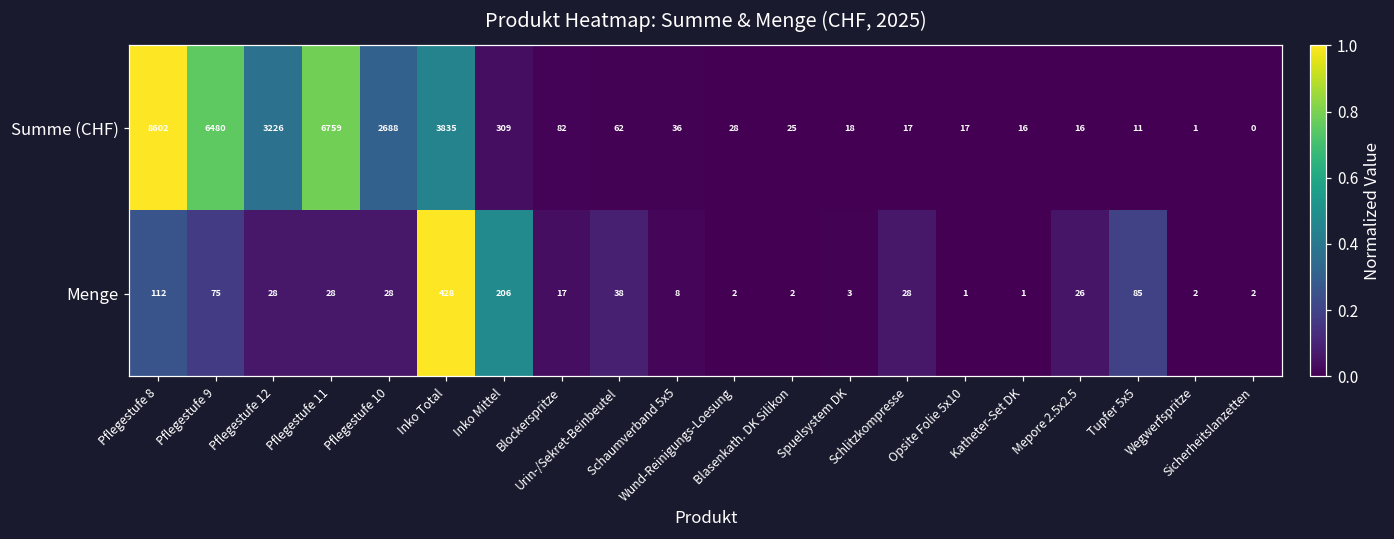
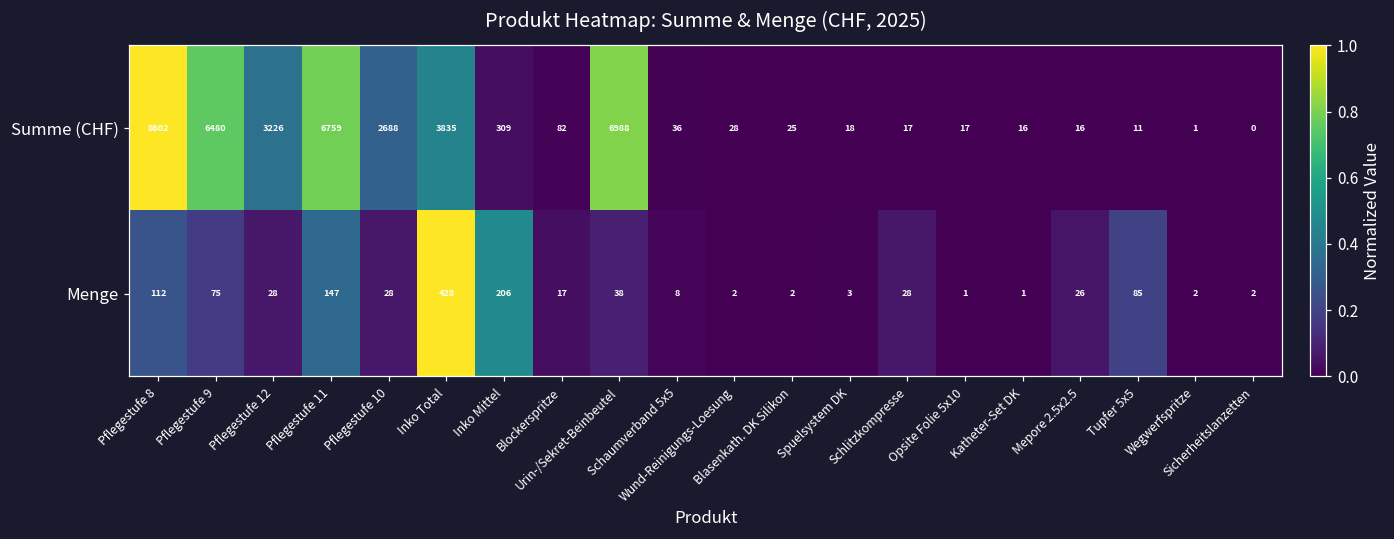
  {
    "Summe (CHF)": {
      "Pflegestufe 8": 8602,
      "Pflegestufe 9": 6480,
      "Pflegestufe 12": 3226,
      "Pflegestufe 11": 6759,
      "Pflegestufe 10": 2688,
      "Inko Total": 3835,
      "Inko Mittel": 309,
      "Blockerspritze": 82,
-     "Urin-/Sekret-Beinbeutel": 62,
+     "Urin-/Sekret-Beinbeutel": 6988,
      "Schaumverband 5x5": 36,
      "Wund-Reinigungs-Loesung": 28,
      "Blasenkath. DK Silikon": 25,
      "Spuelsystem DK": 18,
      "Schlitzkompresse": 17,
      "Opsite Folie 5x10": 17,
      "Katheter-Set DK": 16,
      "Mepore 2.5x2.5": 16,
      "Tupfer 5x5": 11,
      "Wegwerfspritze": 1,
      "Sicherheitslanzetten": 0
    },
    "Menge": {
      "Pflegestufe 8": 112,
      "Pflegestufe 9": 75,
      "Pflegestufe 12": 28,
-     "Pflegestufe 11": 28,
+     "Pflegestufe 11": 147,
      "Pflegestufe 10": 28,
      "Inko Total": 428,
      "Inko Mittel": 206,
      "Blockerspritze": 17,
      "Urin-/Sekret-Beinbeutel": 38,
      "Schaumverband 5x5": 8,
      "Wund-Reinigungs-Loesung": 2,
      "Blasenkath. DK Silikon": 2,
      "Spuelsystem DK": 3,
      "Schlitzkompresse": 28,
      "Opsite Folie 5x10": 1,
      "Katheter-Set DK": 1,
      "Mepore 2.5x2.5": 26,
      "Tupfer 5x5": 85,
      "Wegwerfspritze": 2,
      "Sicherheitslanzetten": 2
    }
  }
